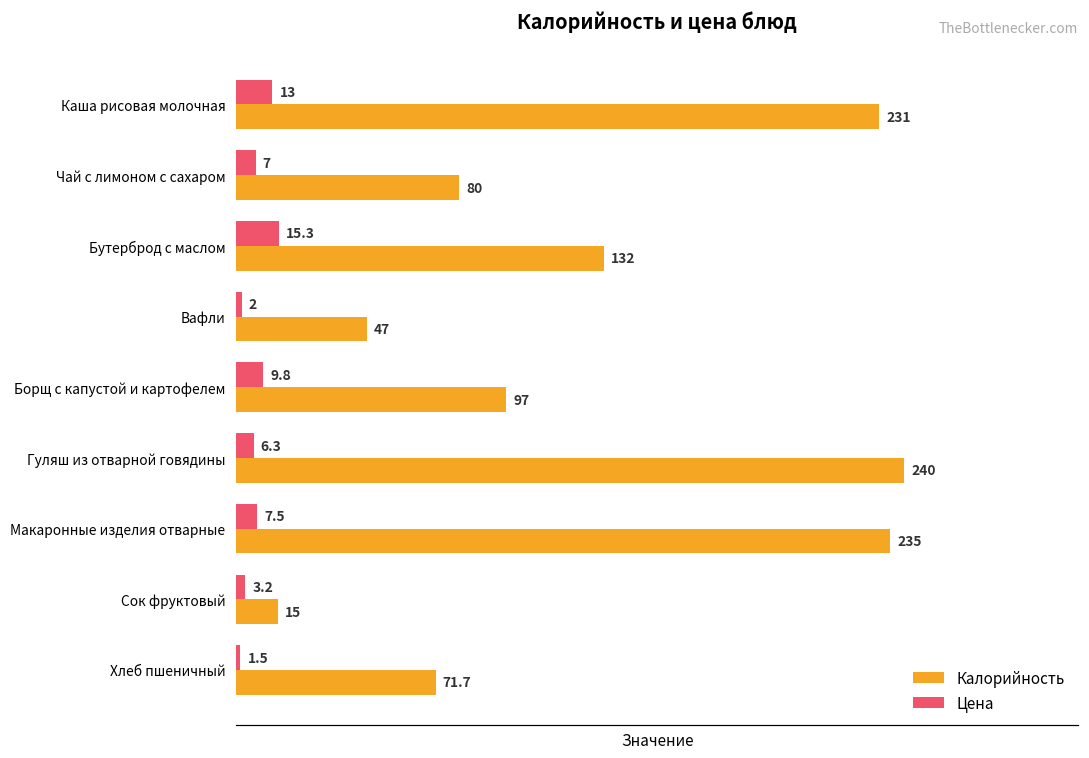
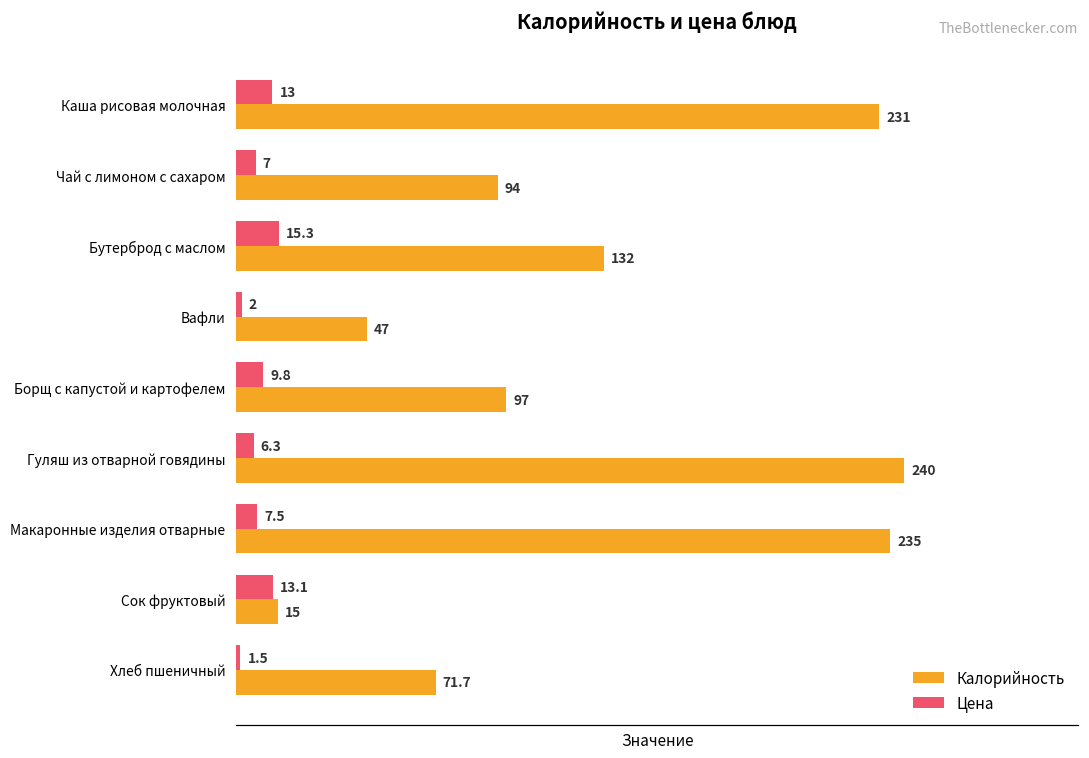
  {
    "Калорийность": {
      "Каша рисовая молочная": 231,
-     "Чай с лимоном с сахаром": 80,
+     "Чай с лимоном с сахаром": 94,
      "Бутерброд с маслом": 132,
      "Вафли": 47,
      "Борщ с капустой и картофелем": 97,
      "Гуляш из отварной говядины": 240,
      "Макаронные изделия отварные": 235,
      "Сок фруктовый": 15,
      "Хлеб пшеничный": 71.7
    },
    "Цена": {
      "Каша рисовая молочная": 13,
      "Чай с лимоном с сахаром": 7,
      "Бутерброд с маслом": 15.3,
      "Вафли": 2,
      "Борщ с капустой и картофелем": 9.8,
      "Гуляш из отварной говядины": 6.3,
      "Макаронные изделия отварные": 7.5,
-     "Сок фруктовый": 3.2,
+     "Сок фруктовый": 13.1,
      "Хлеб пшеничный": 1.5
    }
  }
